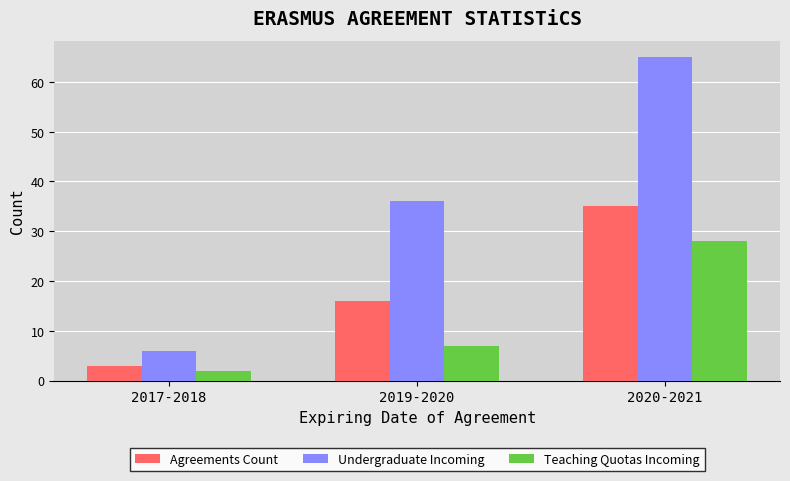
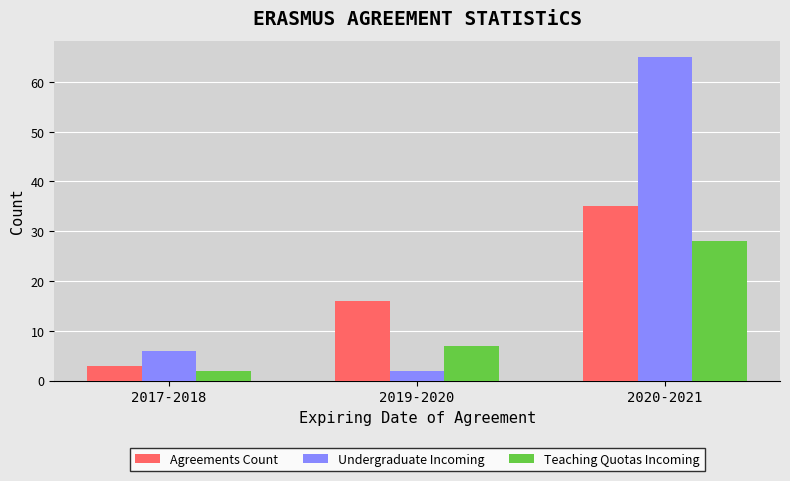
  {
    "Agreements Count": {
      "2017-2018": 3,
      "2019-2020": 16,
      "2020-2021": 35
    },
    "Undergraduate Incoming": {
      "2017-2018": 6,
-     "2019-2020": 36,
+     "2019-2020": 2,
      "2020-2021": 65
    },
    "Teaching Quotas Incoming": {
      "2017-2018": 2,
      "2019-2020": 7,
      "2020-2021": 28
    }
  }
